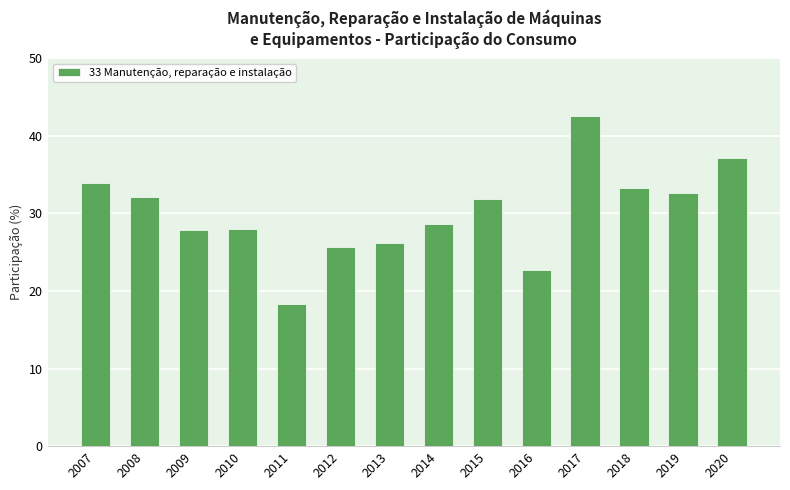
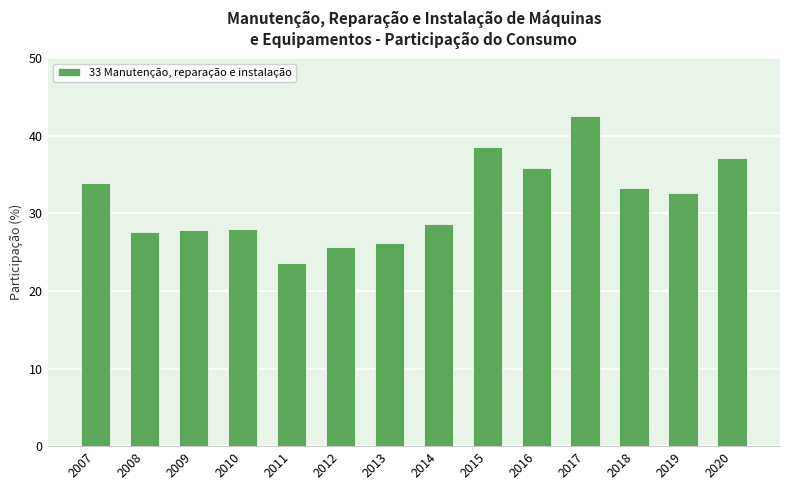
  {
    "2007": 34,
-   "2008": 32,
+   "2008": 28,
    "2009": 28,
    "2010": 28,
-   "2011": 18,
+   "2011": 24,
    "2012": 26,
    "2013": 26,
    "2014": 29,
-   "2015": 32,
-   "2016": 23,
+   "2015": 39,
+   "2016": 36,
    "2017": 42,
    "2018": 33,
    "2019": 33,
    "2020": 37
  }
